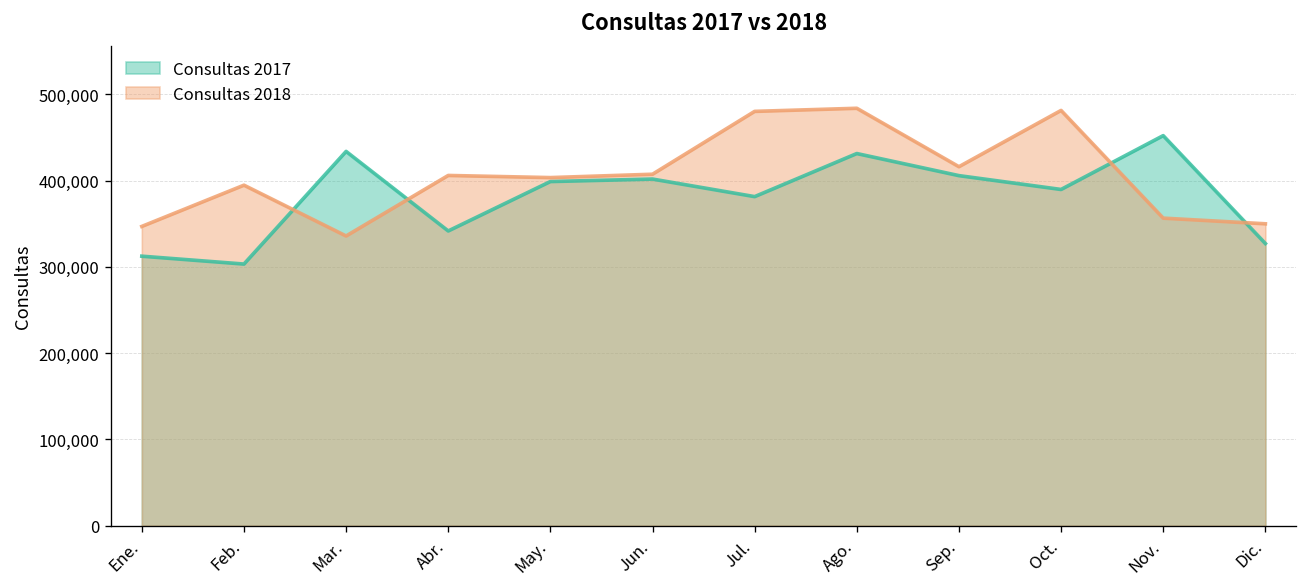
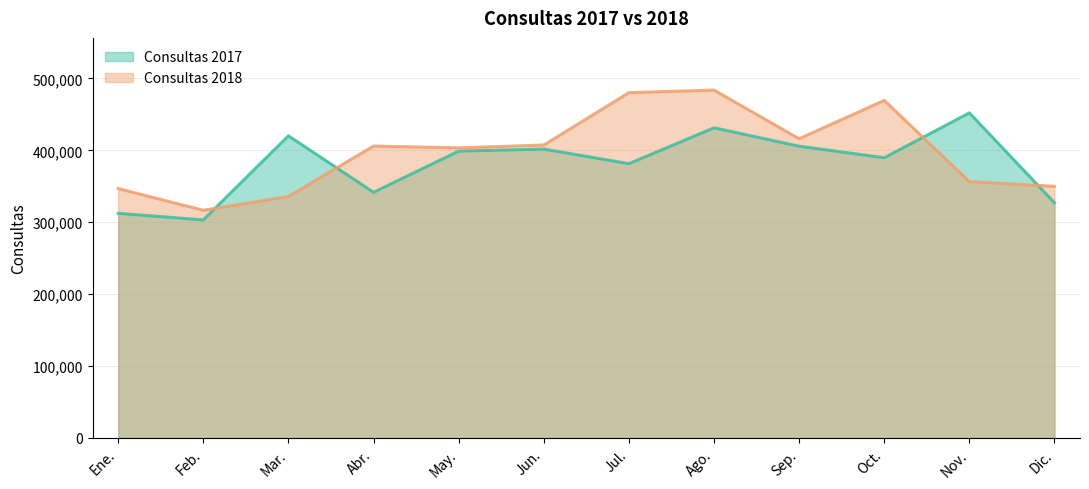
  {
    "Consultas 2017": {
      "Ene.": "310,000",
      "Feb.": "300,000",
-     "Mar.": "430,000",
+     "Mar.": "420,000",
      "Abr.": "340,000",
      "May.": "400,000",
      "Jun.": "400,000",
      "Jul.": "380,000",
      "Ago.": "430,000",
      "Sep.": "410,000",
      "Oct.": "390,000",
      "Nov.": "450,000",
      "Dic.": "330,000"
    },
    "Consultas 2018": {
      "Ene.": "350,000",
-     "Feb.": "390,000",
+     "Feb.": "320,000",
      "Mar.": "340,000",
      "Abr.": "410,000",
      "May.": "400,000",
      "Jun.": "410,000",
      "Jul.": "480,000",
      "Ago.": "480,000",
      "Sep.": "420,000",
-     "Oct.": "480,000",
+     "Oct.": "470,000",
      "Nov.": "360,000",
      "Dic.": "350,000"
    }
  }
